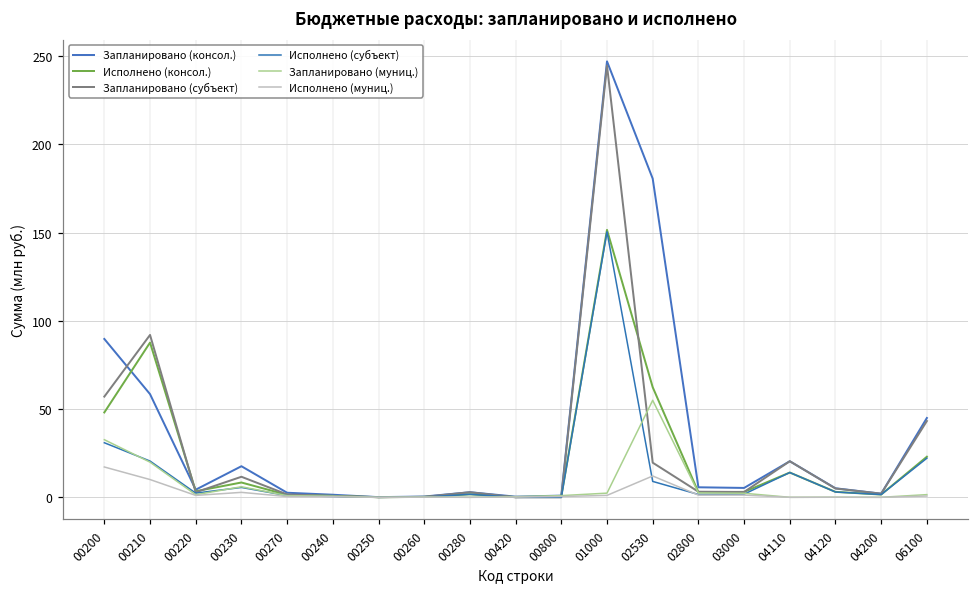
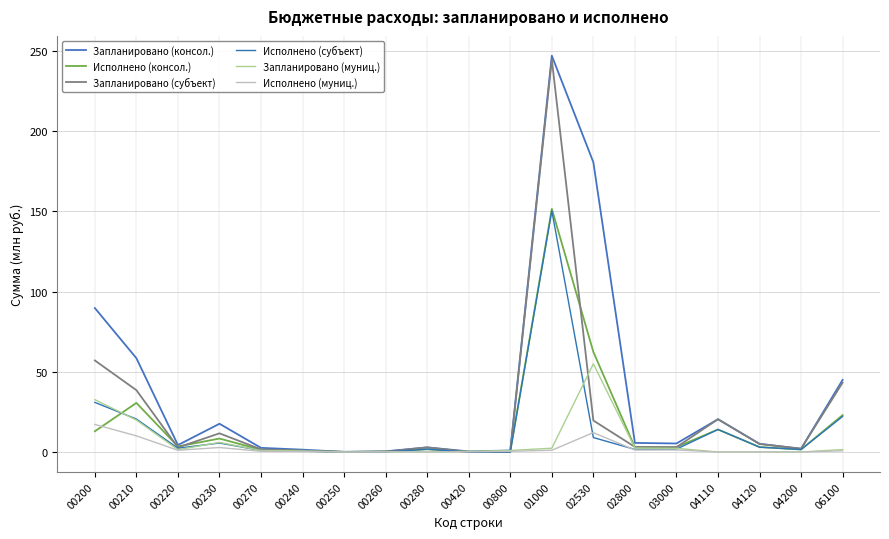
  {
    "Исполнено (консол.)": {
-     "00200": 48,
-     "00210": 88,
+     "00200": 13,
+     "00210": 31,
      "00230": 8,
      "02530": 62
    },
    "Запланировано (субъект)": {
      "00200": 57,
-     "00210": 92,
+     "00210": 39,
      "00230": 12,
      "01000": 245,
      "02530": 20,
      "06100": 43
    }
  }
